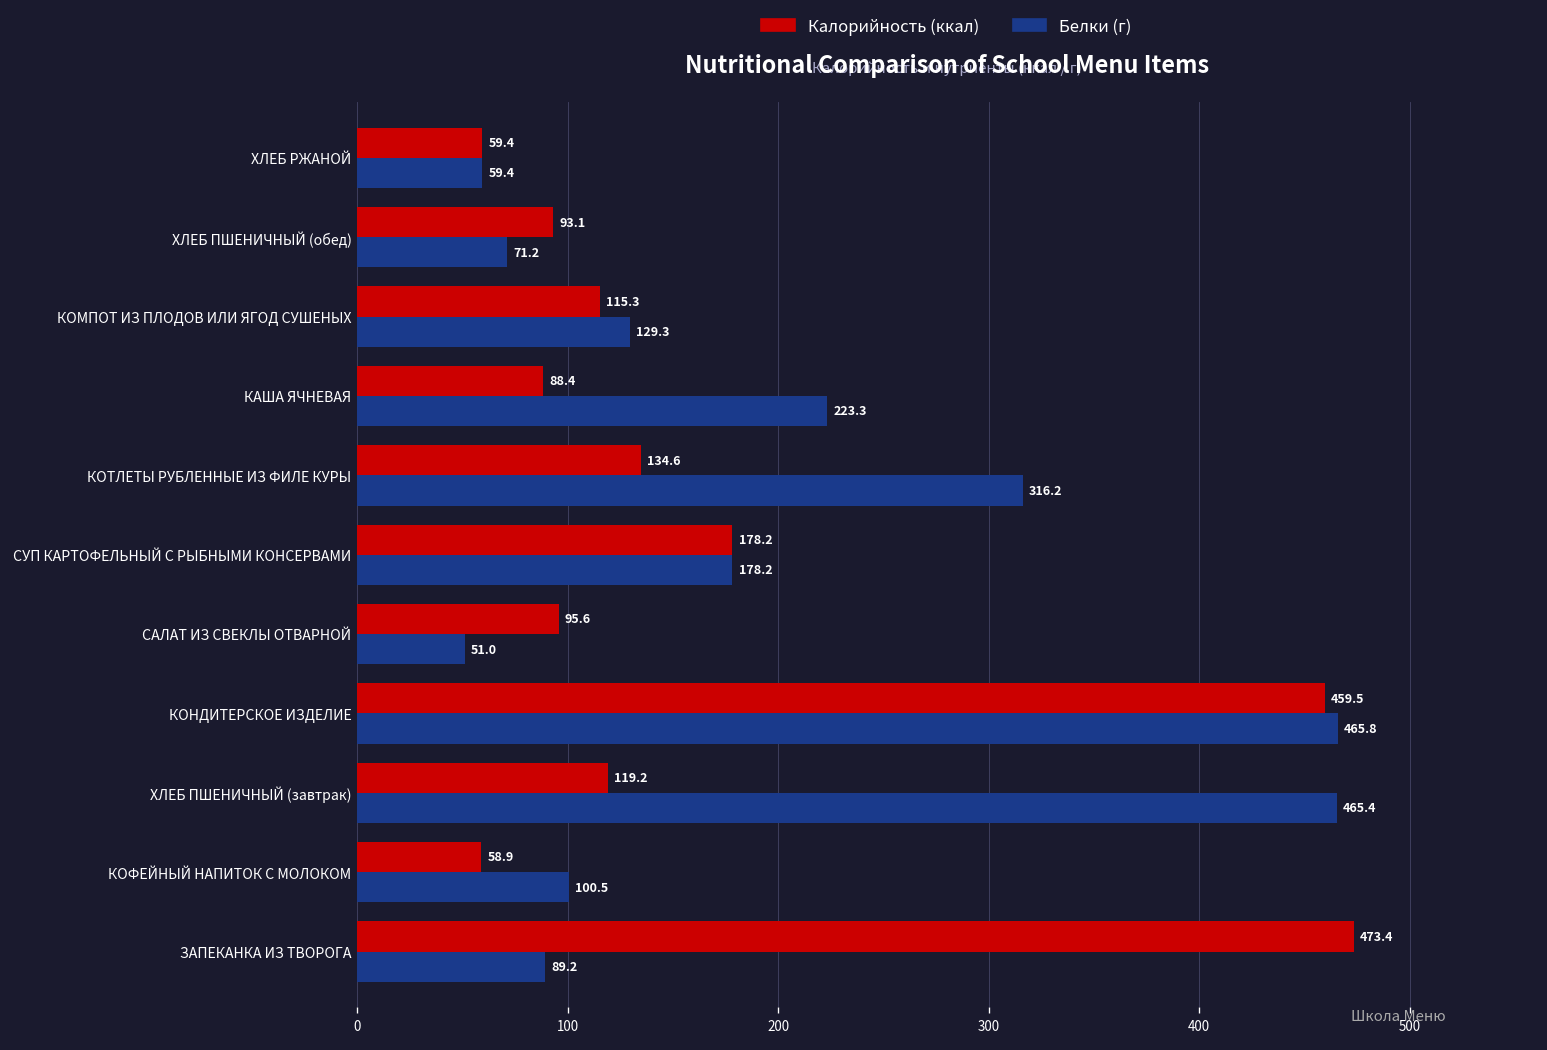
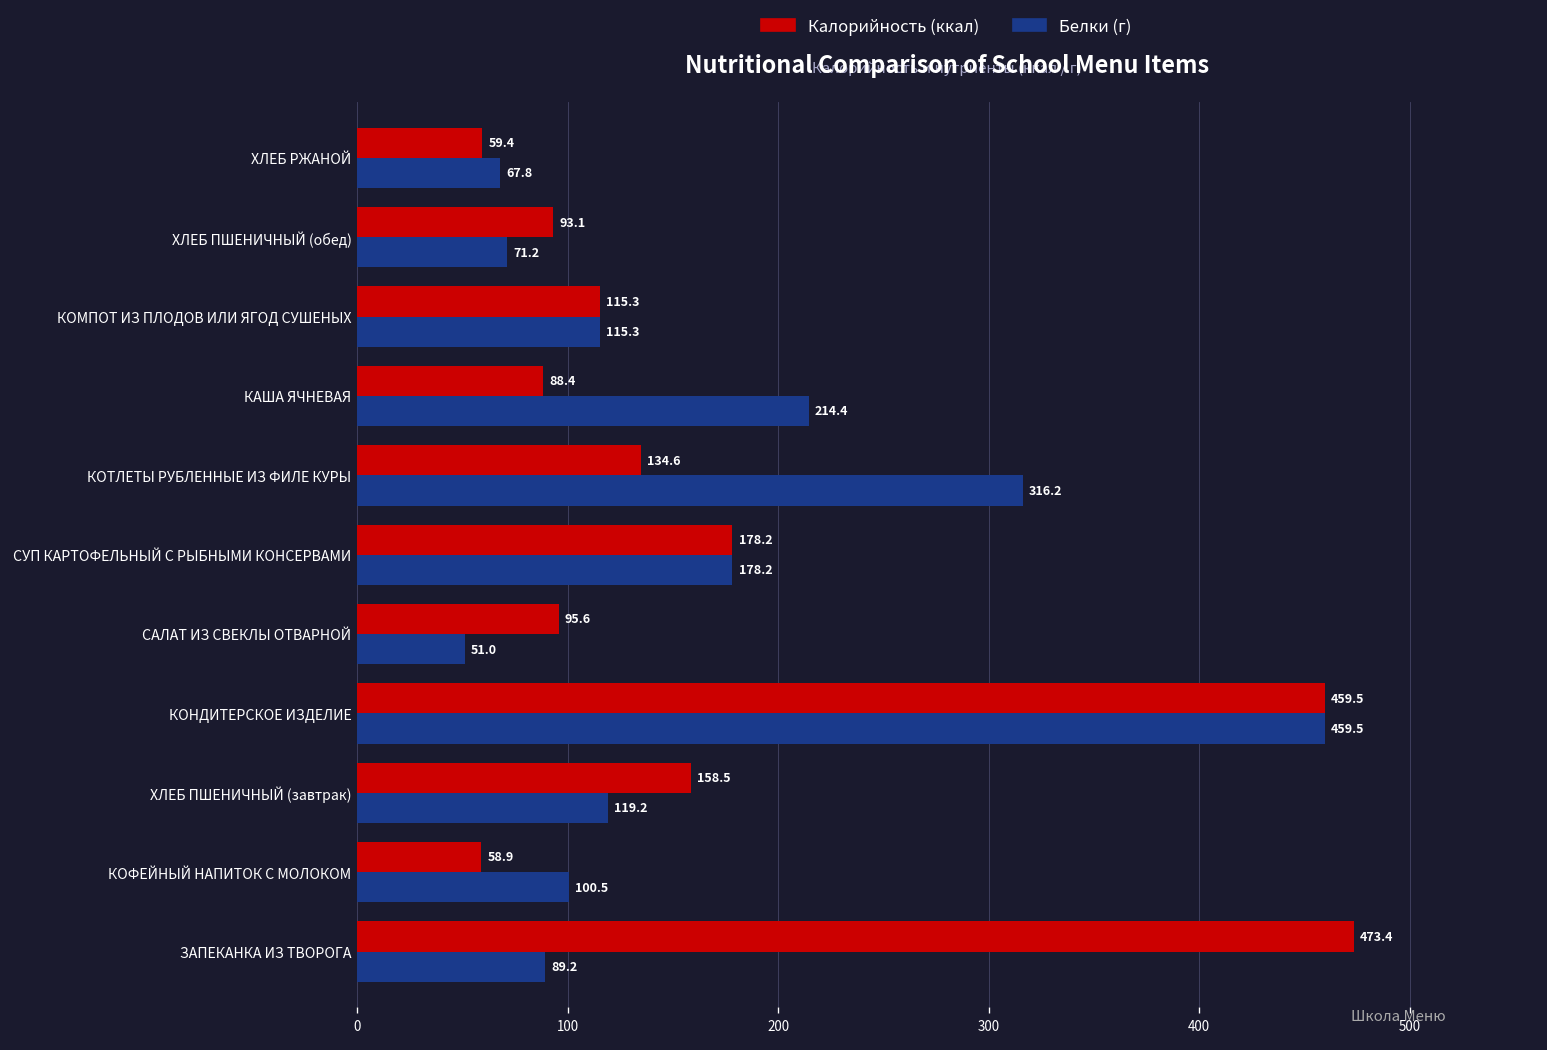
  {
    "Калорийность (ккал)": {
      "ХЛЕБ РЖАНОЙ": 59.4,
      "ХЛЕБ ПШЕНИЧНЫЙ (обед)": 93.1,
      "КОМПОТ ИЗ ПЛОДОВ ИЛИ ЯГОД СУШЕНЫХ": 115.3,
      "КАША ЯЧНЕВАЯ": 88.4,
      "КОТЛЕТЫ РУБЛЕННЫЕ ИЗ ФИЛЕ КУРЫ": 134.6,
      "СУП КАРТОФЕЛЬНЫЙ С РЫБНЫМИ КОНСЕРВАМИ": 178.2,
      "САЛАТ ИЗ СВЕКЛЫ ОТВАРНОЙ": 95.6,
      "КОНДИТЕРСКОЕ ИЗДЕЛИЕ": 459.5,
-     "ХЛЕБ ПШЕНИЧНЫЙ (завтрак)": 119.2,
+     "ХЛЕБ ПШЕНИЧНЫЙ (завтрак)": 158.5,
      "КОФЕЙНЫЙ НАПИТОК С МОЛОКОМ": 58.9,
      "ЗАПЕКАНКА ИЗ ТВОРОГА": 473.4
    },
    "Белки (г)": {
-     "ХЛЕБ РЖАНОЙ": 59.4,
+     "ХЛЕБ РЖАНОЙ": 67.8,
      "ХЛЕБ ПШЕНИЧНЫЙ (обед)": 71.2,
-     "КОМПОТ ИЗ ПЛОДОВ ИЛИ ЯГОД СУШЕНЫХ": 129.3,
-     "КАША ЯЧНЕВАЯ": 223.3,
+     "КОМПОТ ИЗ ПЛОДОВ ИЛИ ЯГОД СУШЕНЫХ": 115.3,
+     "КАША ЯЧНЕВАЯ": 214.4,
      "КОТЛЕТЫ РУБЛЕННЫЕ ИЗ ФИЛЕ КУРЫ": 316.2,
      "СУП КАРТОФЕЛЬНЫЙ С РЫБНЫМИ КОНСЕРВАМИ": 178.2,
      "САЛАТ ИЗ СВЕКЛЫ ОТВАРНОЙ": 51.0,
-     "КОНДИТЕРСКОЕ ИЗДЕЛИЕ": 465.8,
-     "ХЛЕБ ПШЕНИЧНЫЙ (завтрак)": 465.4,
+     "КОНДИТЕРСКОЕ ИЗДЕЛИЕ": 459.5,
+     "ХЛЕБ ПШЕНИЧНЫЙ (завтрак)": 119.2,
      "КОФЕЙНЫЙ НАПИТОК С МОЛОКОМ": 100.5,
      "ЗАПЕКАНКА ИЗ ТВОРОГА": 89.2
    }
  }
